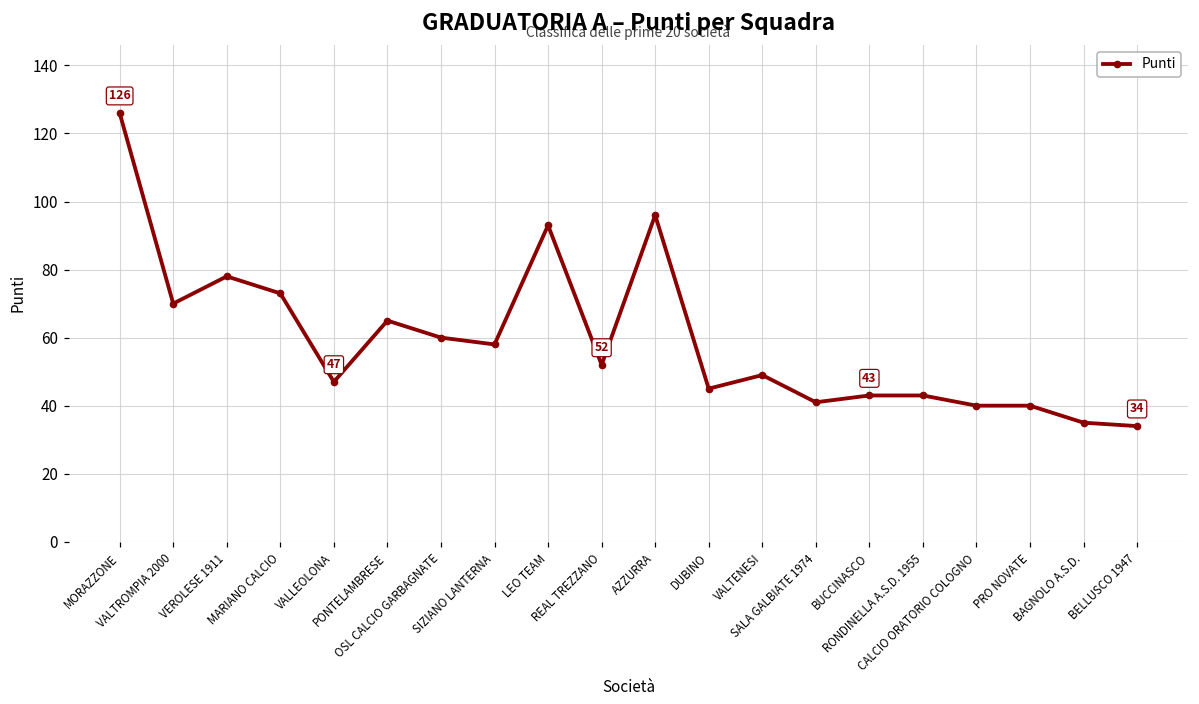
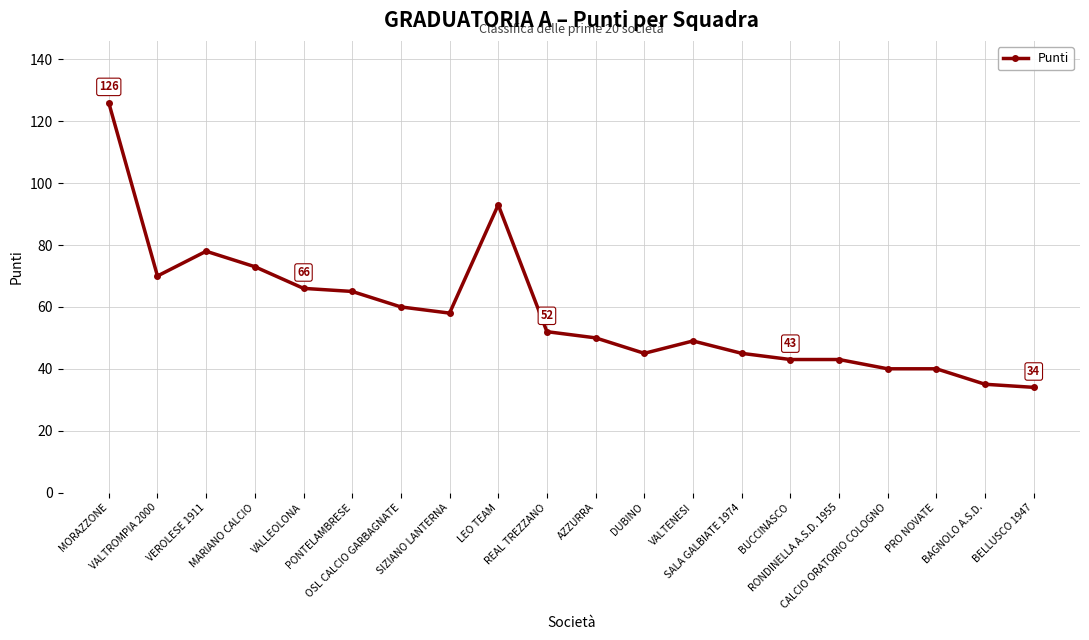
  {
-   "VALLEOLONA": 47,
-   "AZZURRA": 96,
-   "SALA GALBIATE 1974": 41
+   "VALLEOLONA": 66,
+   "AZZURRA": 50,
+   "SALA GALBIATE 1974": 45
  }
